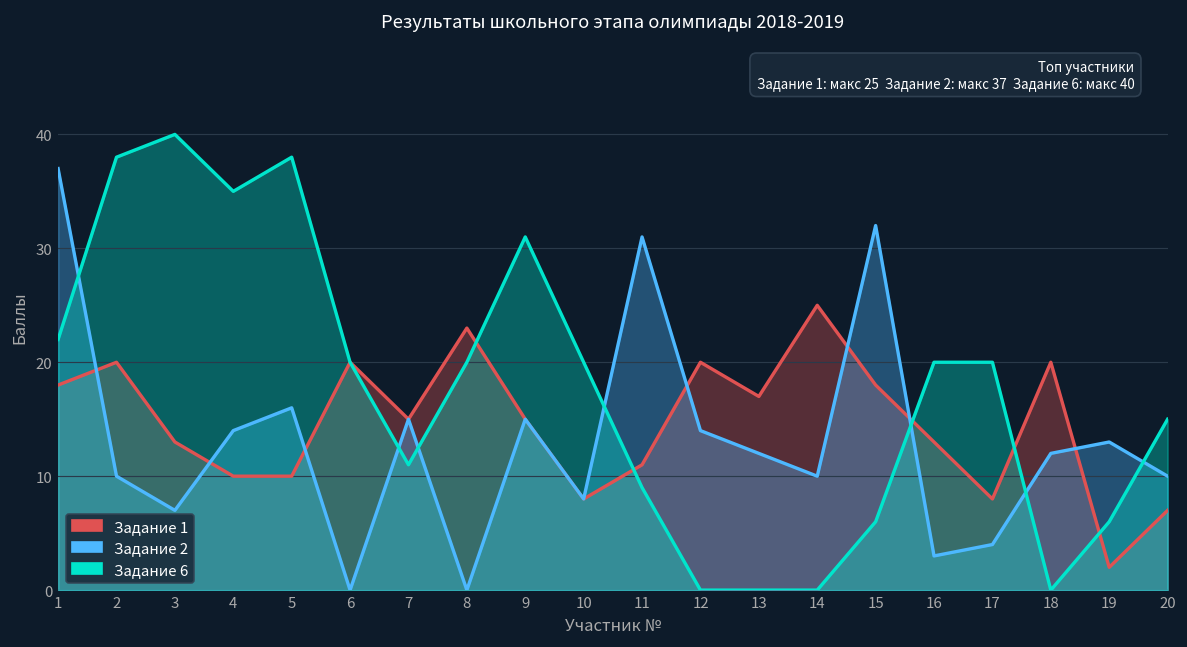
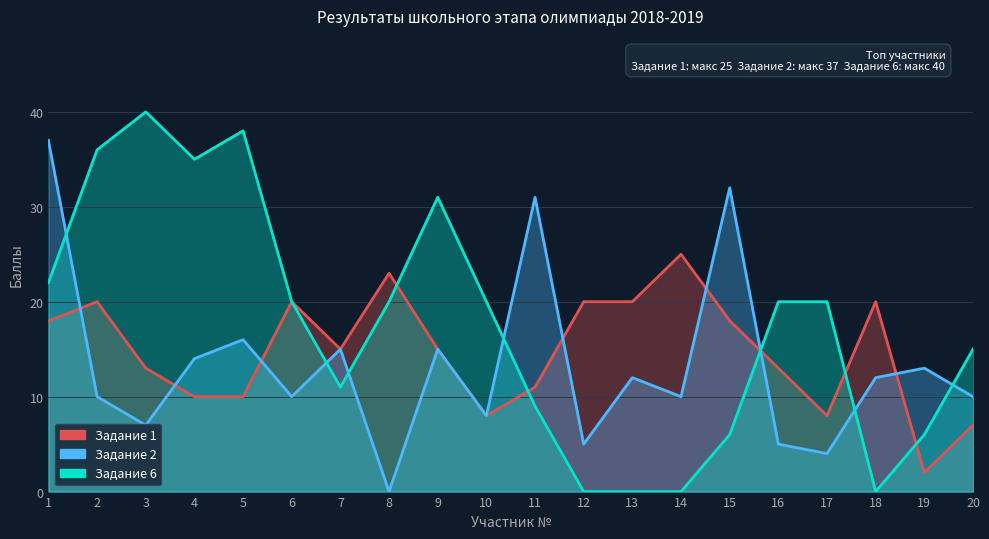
  {
    "Задание 1": {
      "1": 18,
      "2": 20,
      "3": 13,
      "4": 10,
      "5": 10,
      "8": 23,
      "11": 11,
      "12": 20,
-     "13": 17,
+     "13": 20,
      "14": 25,
      "15": 18,
      "16": 13,
      "17": 8,
      "18": 20,
      "19": 2,
      "20": 7
    },
    "Задание 2": {
      "1": 37,
      "2": 10,
      "4": 14,
      "5": 16,
-     "6": 0,
+     "6": 10,
      "8": 0,
      "11": 31,
-     "12": 14,
+     "12": 5,
      "13": 12,
      "14": 10,
      "15": 32,
-     "16": 3,
+     "16": 5,
      "17": 4,
      "18": 12,
      "19": 13,
      "20": 10
    },
    "Задание 6": {
      "1": 22,
-     "2": 38,
+     "2": 36,
      "3": 40,
      "4": 35,
      "5": 38,
      "7": 11,
      "8": 20,
      "9": 31,
      "10": 20,
      "11": 9,
      "12": 0,
      "13": 0,
      "14": 0,
      "15": 6,
      "16": 20,
      "17": 20,
      "18": 0,
      "19": 6,
      "20": 15
    }
  }
